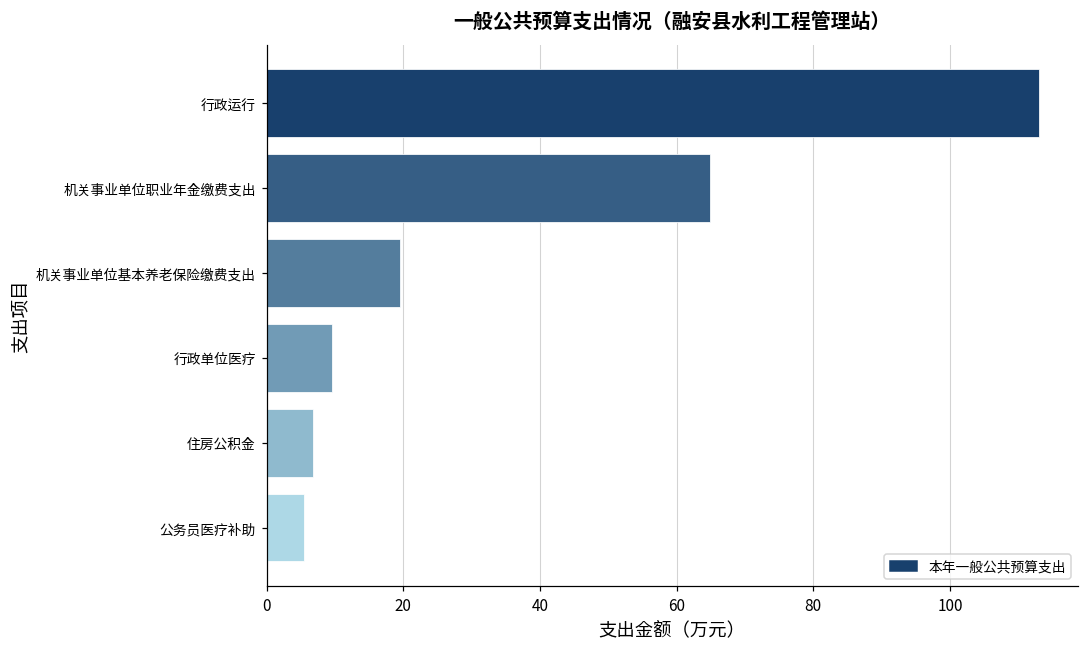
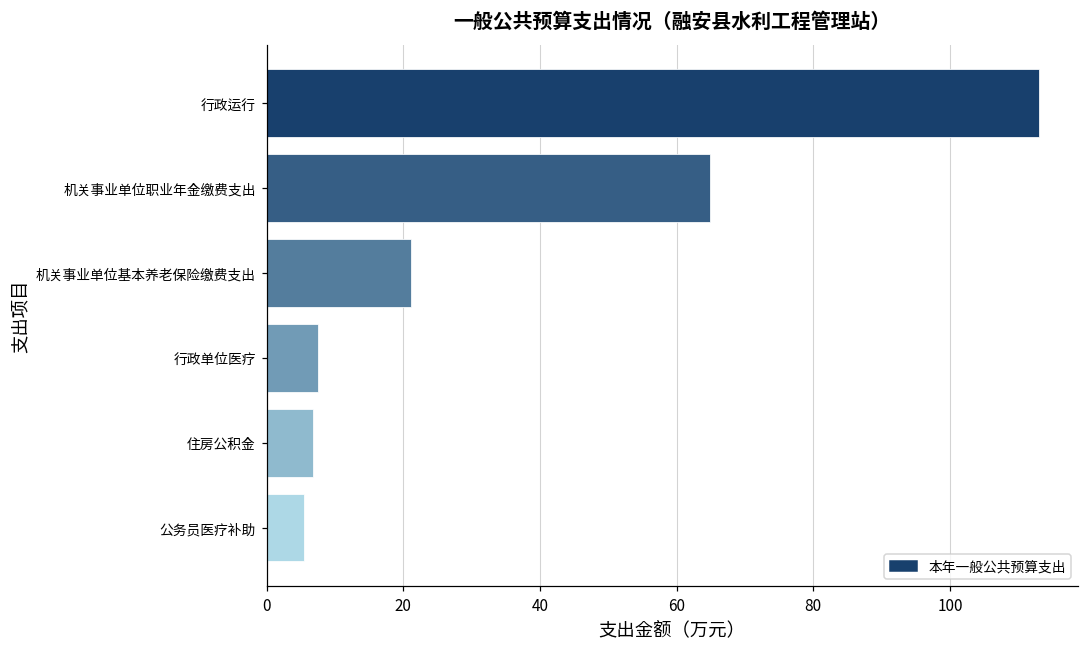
  {
    "行政运行": 113,
    "机关事业单位职业年金缴费支出": 65,
-   "机关事业单位基本养老保险缴费支出": 20,
-   "行政单位医疗": 10,
+   "机关事业单位基本养老保险缴费支出": 21,
+   "行政单位医疗": 8,
    "住房公积金": 7,
    "公务员医疗补助": 5
  }
